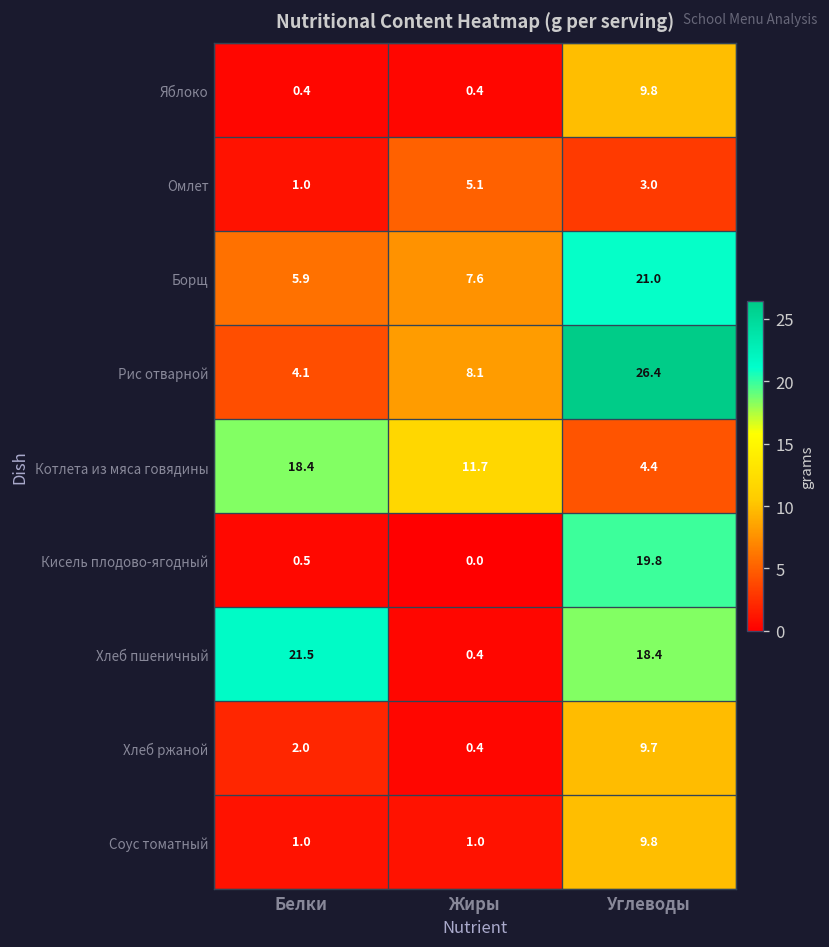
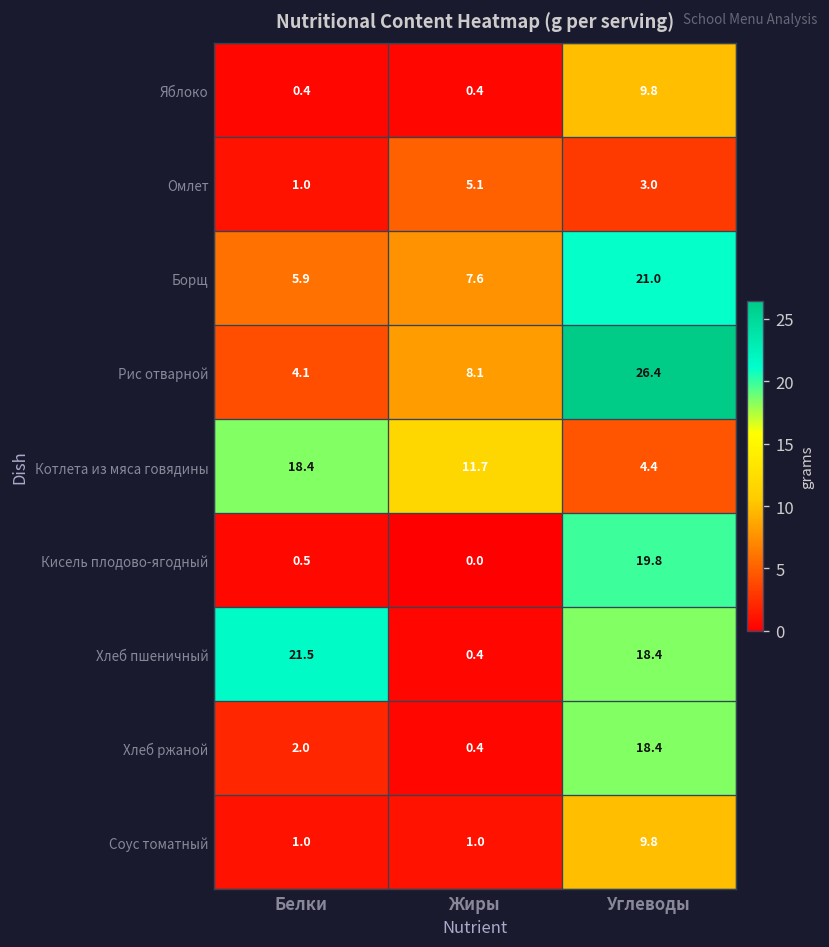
  {
    "Яблоко": {
      "Белки": 0.4,
      "Жиры": 0.4,
      "Углеводы": 9.8
    },
    "Омлет": {
      "Белки": 1.0,
      "Жиры": 5.1,
      "Углеводы": 3.0
    },
    "Борщ": {
      "Белки": 5.9,
      "Жиры": 7.6,
      "Углеводы": 21.0
    },
    "Рис отварной": {
      "Белки": 4.1,
      "Жиры": 8.1,
      "Углеводы": 26.4
    },
    "Котлета из мяса говядины": {
      "Белки": 18.4,
      "Жиры": 11.7,
      "Углеводы": 4.4
    },
    "Кисель плодово-ягодный": {
      "Белки": 0.5,
      "Жиры": 0.0,
      "Углеводы": 19.8
    },
    "Хлеб пшеничный": {
      "Белки": 21.5,
      "Жиры": 0.4,
      "Углеводы": 18.4
    },
    "Хлеб ржаной": {
      "Белки": 2.0,
      "Жиры": 0.4,
-     "Углеводы": 9.7
+     "Углеводы": 18.4
    },
    "Соус томатный": {
      "Белки": 1.0,
      "Жиры": 1.0,
      "Углеводы": 9.8
    }
  }
